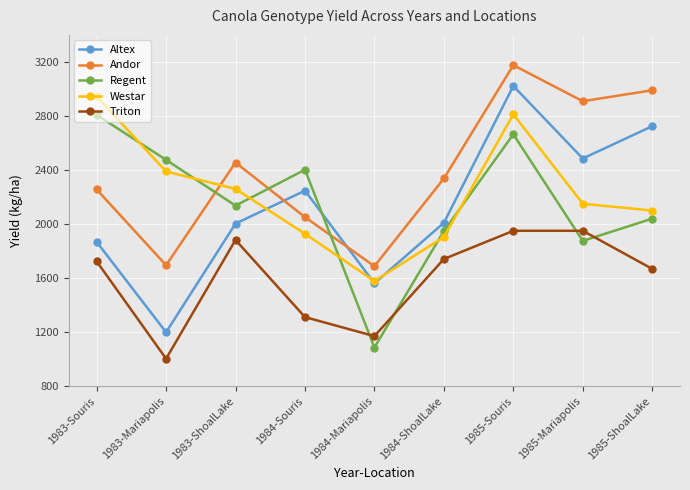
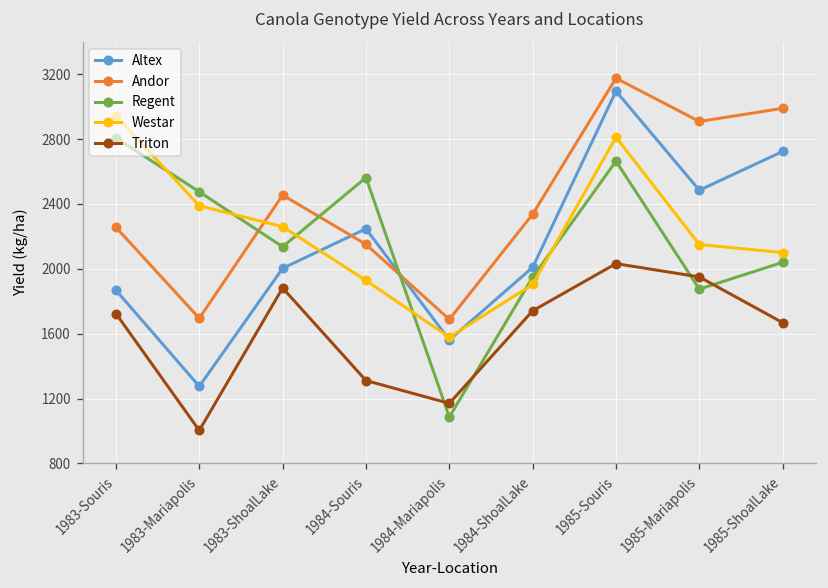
  {
    "Altex": {
      "1983-Souris": 1870,
-     "1983-Mariapolis": 1200,
+     "1983-Mariapolis": 1280,
      "1983-ShoalLake": 2000,
      "1984-Souris": 2250,
      "1984-ShoalLake": 2010,
-     "1985-Souris": 3020,
+     "1985-Souris": 3100,
      "1985-Mariapolis": 2490,
      "1985-ShoalLake": 2720
    },
    "Andor": {
      "1983-Souris": 2260,
      "1983-Mariapolis": 1700,
      "1983-ShoalLake": 2460,
-     "1984-Souris": 2050,
+     "1984-Souris": 2150,
      "1984-Mariapolis": 1690,
      "1984-ShoalLake": 2340,
      "1985-Souris": 3180,
      "1985-Mariapolis": 2910,
      "1985-ShoalLake": 2990
    },
    "Regent": {
      "1983-Mariapolis": 2480,
      "1983-ShoalLake": 2140,
-     "1984-Souris": 2400,
+     "1984-Souris": 2560,
      "1984-Mariapolis": 1090,
      "1984-ShoalLake": 1950,
      "1985-Souris": 2660,
      "1985-Mariapolis": 1880,
      "1985-ShoalLake": 2040
    },
    "Westar": {
      "1983-Mariapolis": 2390,
      "1983-ShoalLake": 2260,
      "1984-Souris": 1930,
      "1984-ShoalLake": 1900,
      "1985-Souris": 2810,
      "1985-Mariapolis": 2150,
      "1985-ShoalLake": 2100
    },
    "Triton": {
      "1983-Souris": 1720,
      "1983-Mariapolis": 1000,
      "1983-ShoalLake": 1880,
      "1984-Souris": 1310,
      "1984-Mariapolis": 1170,
      "1984-ShoalLake": 1740,
-     "1985-Souris": 1950,
+     "1985-Souris": 2030,
      "1985-Mariapolis": 1950,
      "1985-ShoalLake": 1670
    }
  }
